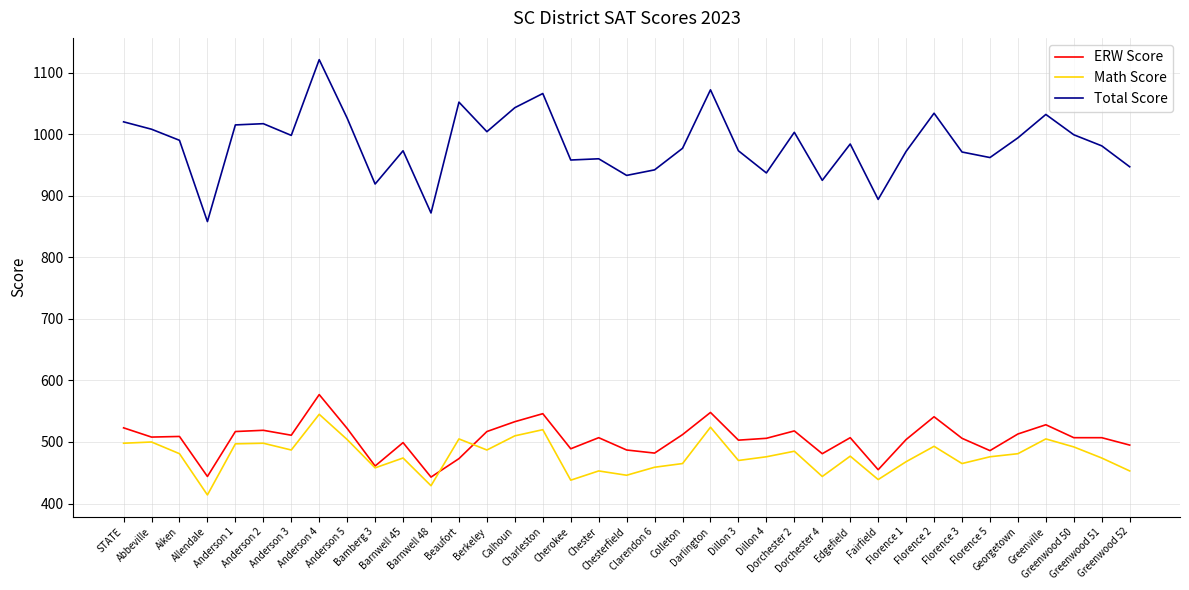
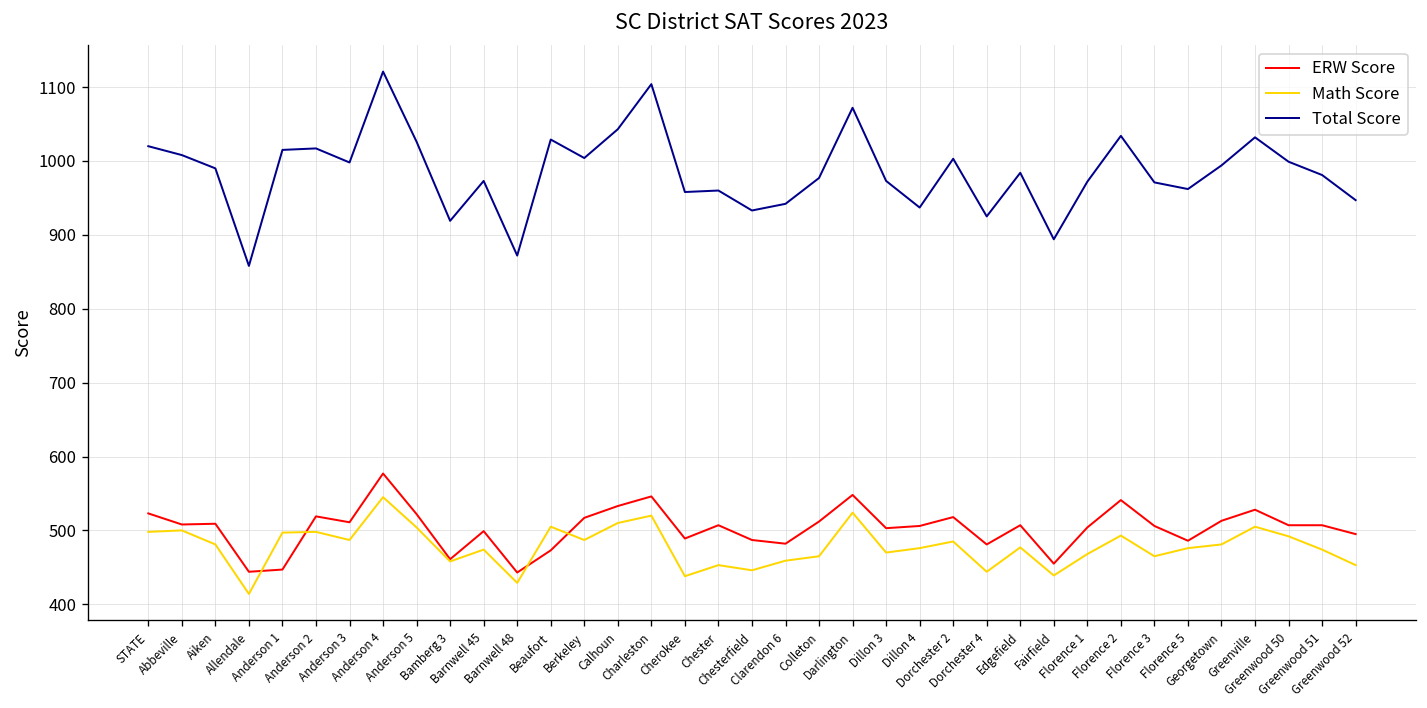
  {
    "ERW Score": {
      "STATE": 520,
      "Abbeville": 510,
      "Aiken": 510,
      "Allendale": 440,
-     "Anderson 1": 520,
+     "Anderson 1": 450,
      "Anderson 2": 520,
      "Anderson 3": 510,
      "Anderson 4": 580,
      "Anderson 5": 520,
      "Barnwell 45": 500,
      "Barnwell 48": 440,
      "Beaufort": 470,
      "Berkeley": 520,
      "Calhoun": 530,
      "Charleston": 550,
      "Cherokee": 490,
      "Chester": 510,
      "Chesterfield": 490,
      "Clarendon 6": 480,
      "Colleton": 510,
      "Darlington": 550,
      "Dillon 3": 500,
      "Dillon 4": 510,
      "Dorchester 2": 520,
      "Dorchester 4": 480,
      "Edgefield": 510,
      "Fairfield": 460,
      "Florence 1": 500,
      "Florence 2": 540,
      "Florence 3": 510,
      "Florence 5": 490,
      "Georgetown": 510,
      "Greenville": 530,
      "Greenwood 50": 510,
      "Greenwood 51": 510,
      "Greenwood 52": 500
    },
    "Math Score": {
      "STATE": 500,
      "Abbeville": 500,
      "Aiken": 480,
      "Allendale": 410,
      "Anderson 1": 500,
      "Anderson 2": 500,
      "Anderson 3": 490,
      "Anderson 4": 550,
      "Anderson 5": 500,
      "Barnwell 45": 470,
      "Barnwell 48": 430,
      "Beaufort": 510,
      "Berkeley": 490,
      "Calhoun": 510,
      "Charleston": 520,
      "Cherokee": 440,
      "Chester": 450,
      "Chesterfield": 450,
      "Clarendon 6": 460,
      "Colleton": 470,
      "Darlington": 520,
      "Dillon 3": 470,
      "Dillon 4": 480,
      "Dorchester 2": 490,
      "Dorchester 4": 440,
      "Edgefield": 480,
      "Fairfield": 440,
      "Florence 1": 470,
      "Florence 2": 490,
      "Florence 3": 470,
      "Florence 5": 480,
      "Georgetown": 480,
      "Greenville": 510,
      "Greenwood 50": 490,
      "Greenwood 51": 470,
      "Greenwood 52": 450
    },
    "Total Score": {
      "STATE": 1020,
      "Abbeville": 1010,
      "Aiken": 990,
      "Allendale": 860,
      "Anderson 1": 1020,
      "Anderson 2": 1020,
      "Anderson 3": 1000,
      "Anderson 4": 1120,
      "Anderson 5": 1030,
      "Bamberg 3": 920,
      "Barnwell 45": 970,
      "Barnwell 48": 870,
-     "Beaufort": 1050,
+     "Beaufort": 1030,
      "Berkeley": 1000,
      "Calhoun": 1040,
-     "Charleston": 1070,
+     "Charleston": 1100,
      "Cherokee": 960,
      "Chester": 960,
      "Chesterfield": 930,
      "Clarendon 6": 940,
      "Colleton": 980,
      "Darlington": 1070,
      "Dillon 3": 970,
      "Dillon 4": 940,
      "Dorchester 2": 1000,
      "Dorchester 4": 930,
      "Edgefield": 980,
      "Fairfield": 890,
      "Florence 1": 970,
      "Florence 2": 1030,
      "Florence 3": 970,
      "Florence 5": 960,
      "Georgetown": 990,
      "Greenville": 1030,
      "Greenwood 50": 1000,
      "Greenwood 51": 980,
      "Greenwood 52": 950
    }
  }
